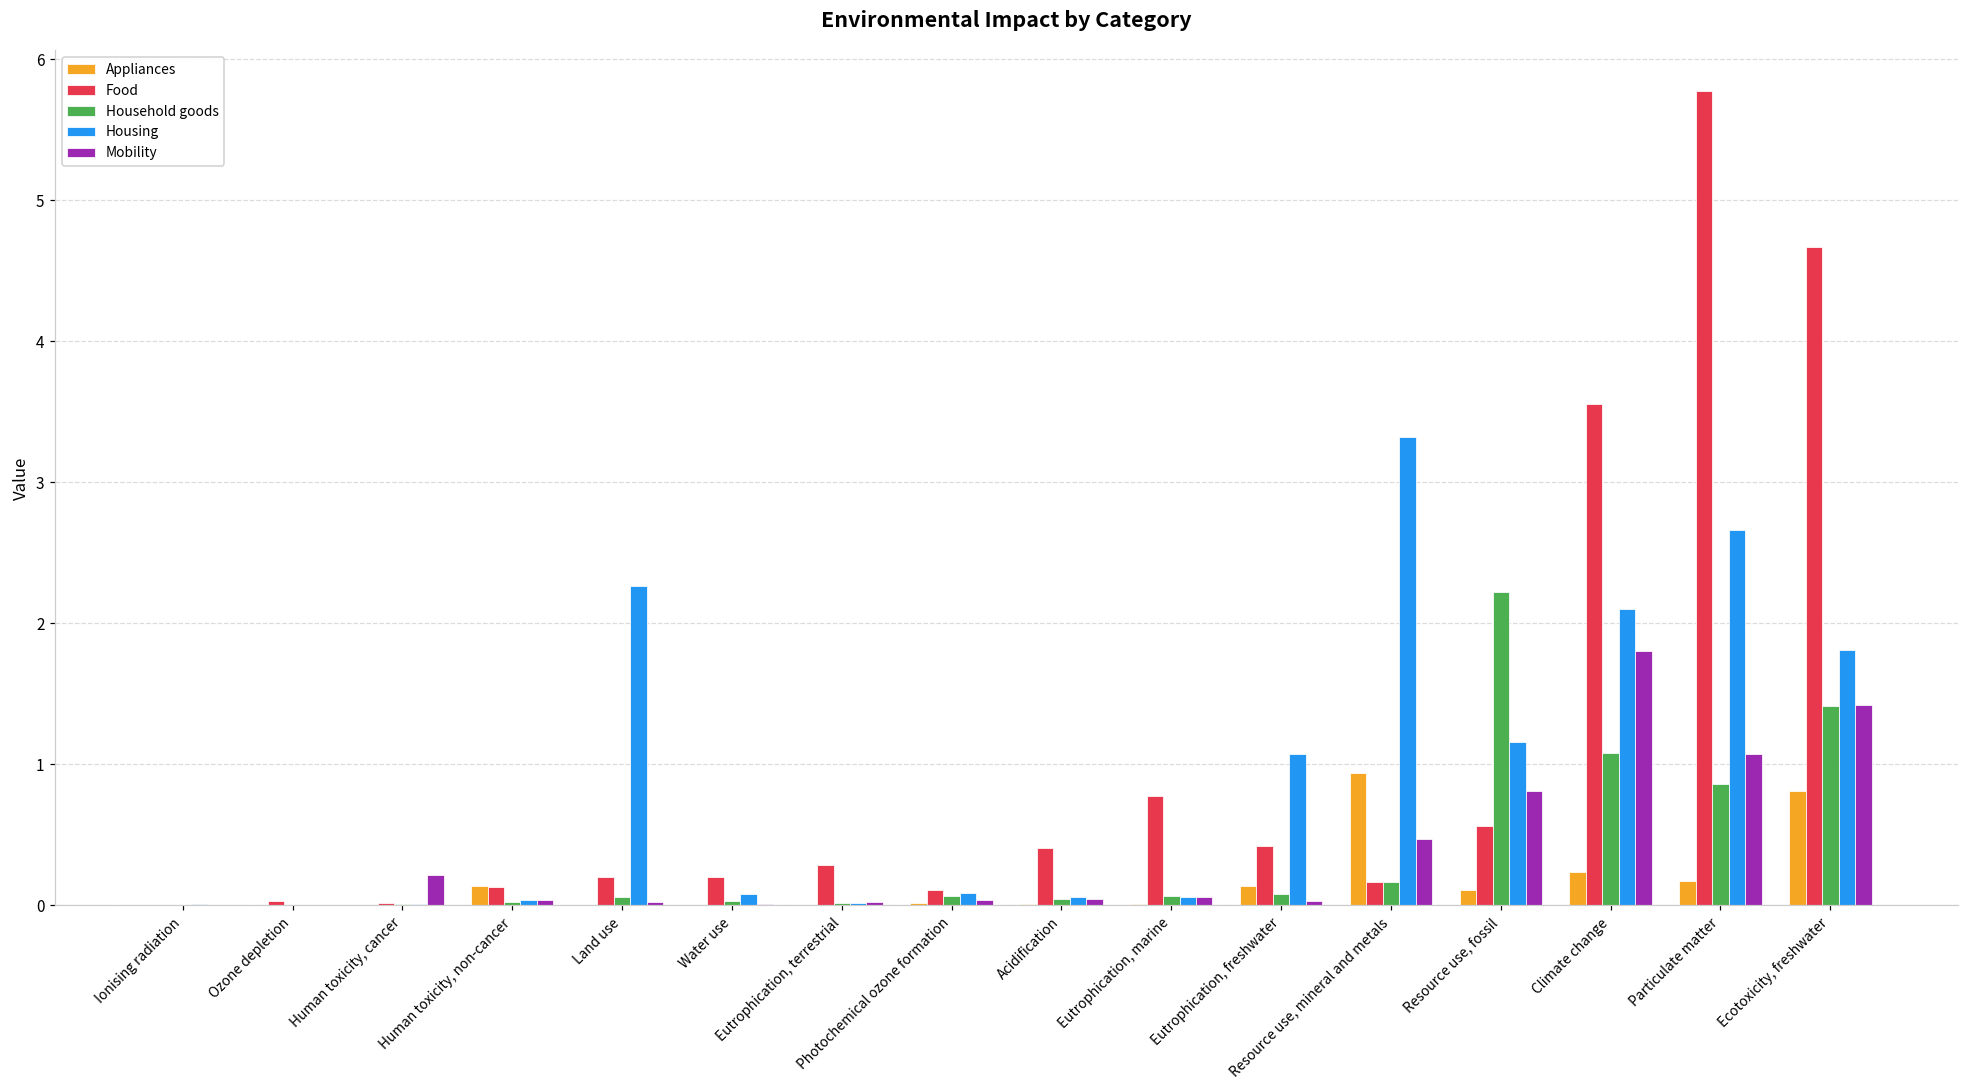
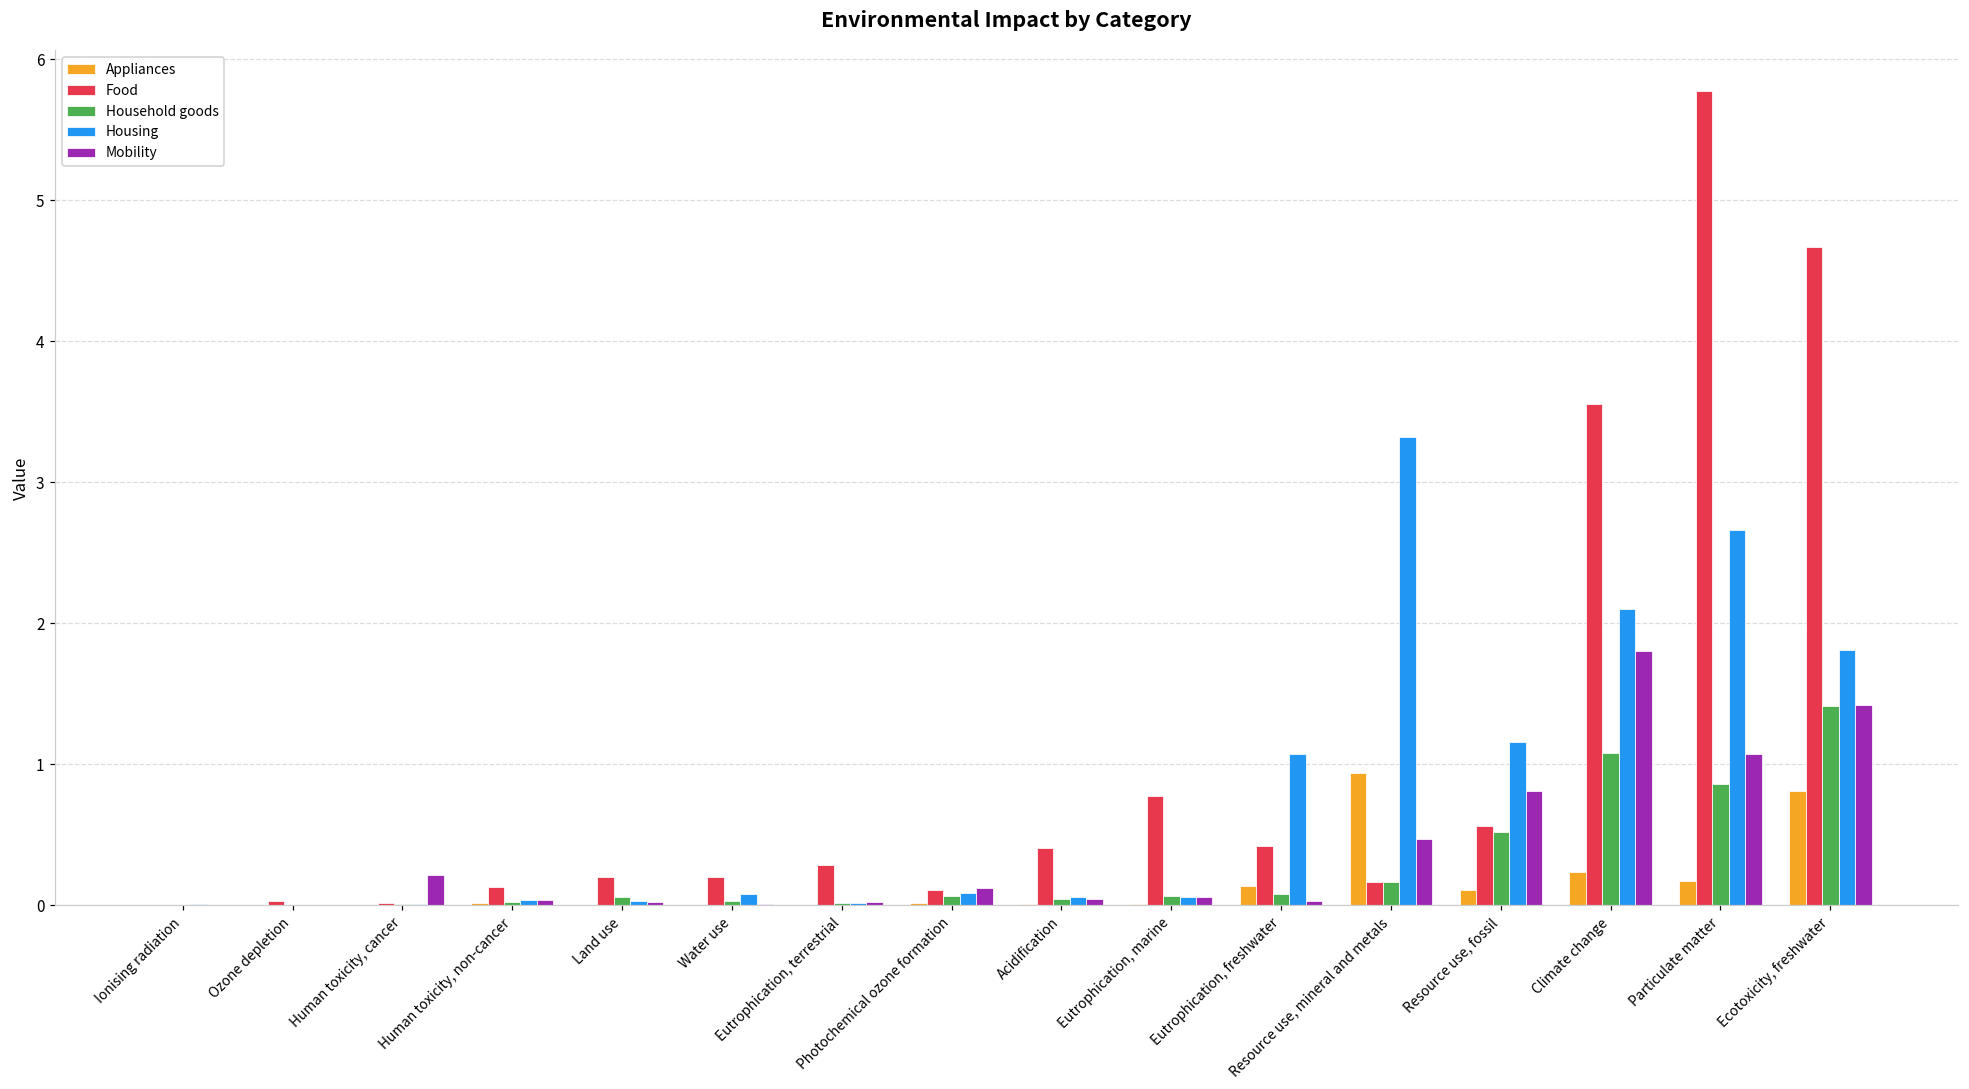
  {
    "Appliances": {
-     "Human toxicity, non-cancer": 0.13,
+     "Human toxicity, non-cancer": 0.02,
      "Eutrophication, freshwater": 0.14,
      "Resource use, mineral and metals": 0.94,
      "Resource use, fossil": 0.11,
      "Climate change": 0.24,
      "Particulate matter": 0.17,
      "Ecotoxicity, freshwater": 0.81
    },
    "Food": {
      "Ozone depletion": 0.03,
      "Human toxicity, non-cancer": 0.13,
      "Land use": 0.20,
      "Water use": 0.20,
      "Eutrophication, terrestrial": 0.29,
      "Photochemical ozone formation": 0.11,
      "Acidification": 0.41,
      "Eutrophication, marine": 0.77,
      "Eutrophication, freshwater": 0.42,
      "Resource use, mineral and metals": 0.17,
      "Resource use, fossil": 0.56,
      "Climate change": 3.55,
      "Particulate matter": 5.77,
      "Ecotoxicity, freshwater": 4.67
    },
    "Household goods": {
      "Human toxicity, non-cancer": 0.02,
      "Land use": 0.06,
      "Water use": 0.03,
      "Photochemical ozone formation": 0.06,
      "Acidification": 0.04,
      "Eutrophication, marine": 0.07,
      "Eutrophication, freshwater": 0.08,
      "Resource use, mineral and metals": 0.17,
-     "Resource use, fossil": 2.22,
+     "Resource use, fossil": 0.52,
      "Climate change": 1.08,
      "Particulate matter": 0.86,
      "Ecotoxicity, freshwater": 1.41
    },
    "Housing": {
      "Human toxicity, non-cancer": 0.04,
-     "Land use": 2.27,
+     "Land use": 0.03,
      "Water use": 0.08,
      "Photochemical ozone formation": 0.09,
      "Acidification": 0.06,
      "Eutrophication, marine": 0.06,
      "Eutrophication, freshwater": 1.08,
      "Resource use, mineral and metals": 3.32,
      "Resource use, fossil": 1.16,
      "Climate change": 2.10,
      "Particulate matter": 2.66,
      "Ecotoxicity, freshwater": 1.81
    },
    "Mobility": {
      "Human toxicity, cancer": 0.22,
      "Human toxicity, non-cancer": 0.04,
      "Land use": 0.02,
      "Eutrophication, terrestrial": 0.02,
-     "Photochemical ozone formation": 0.04,
+     "Photochemical ozone formation": 0.12,
      "Acidification": 0.05,
      "Eutrophication, marine": 0.06,
      "Eutrophication, freshwater": 0.03,
      "Resource use, mineral and metals": 0.47,
      "Resource use, fossil": 0.81,
      "Climate change": 1.80,
      "Particulate matter": 1.07,
      "Ecotoxicity, freshwater": 1.42
    }
  }
